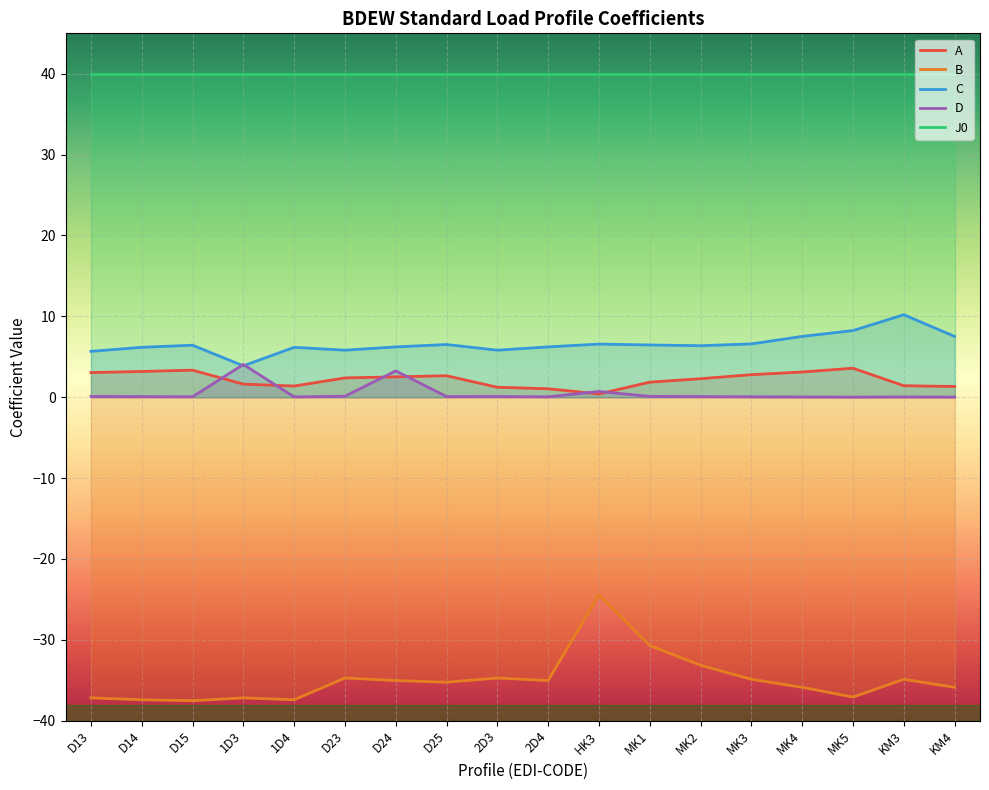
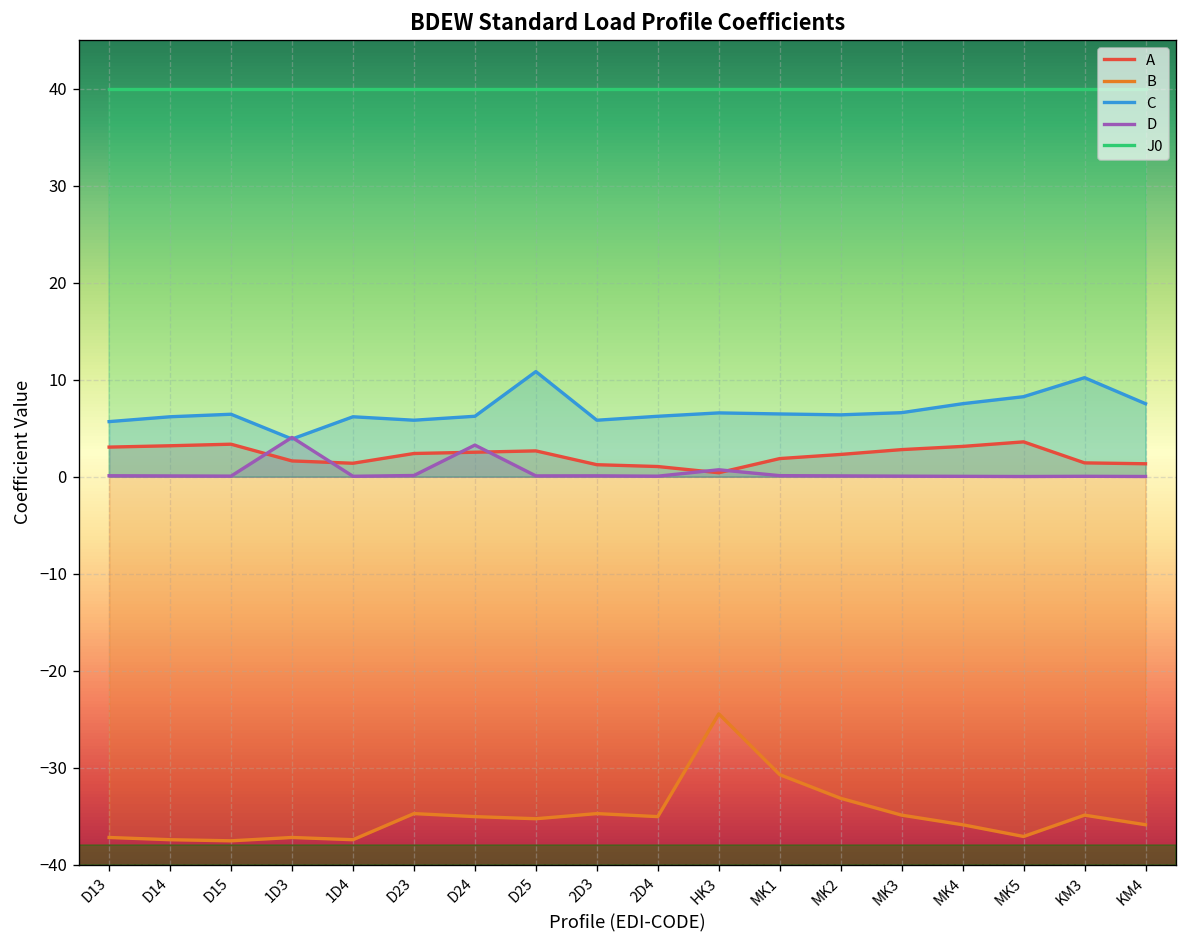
  {
    "C": {
      "D13": 6,
      "D14": 6,
      "D15": 6,
      "1D4": 6,
      "D23": 6,
      "D24": 6,
-     "D25": 7,
+     "D25": 11,
      "2D3": 6,
      "2D4": 6,
      "HK3": 7,
      "MK1": 6,
      "MK2": 6,
      "MK3": 7,
      "MK4": 8,
      "MK5": 8,
      "KM3": 10,
      "KM4": 8
    },
    "D": {
      "D24": 3
    },
    "J0": {
      "D13": 40,
      "D14": 40,
      "D15": 40,
      "1D3": 40,
      "1D4": 40,
      "D23": 40,
      "D24": 40,
      "D25": 40,
      "2D3": 40,
      "2D4": 40,
      "HK3": 40,
      "MK1": 40,
      "MK2": 40,
      "MK3": 40,
      "MK4": 40,
      "MK5": 40,
      "KM3": 40
    }
  }
